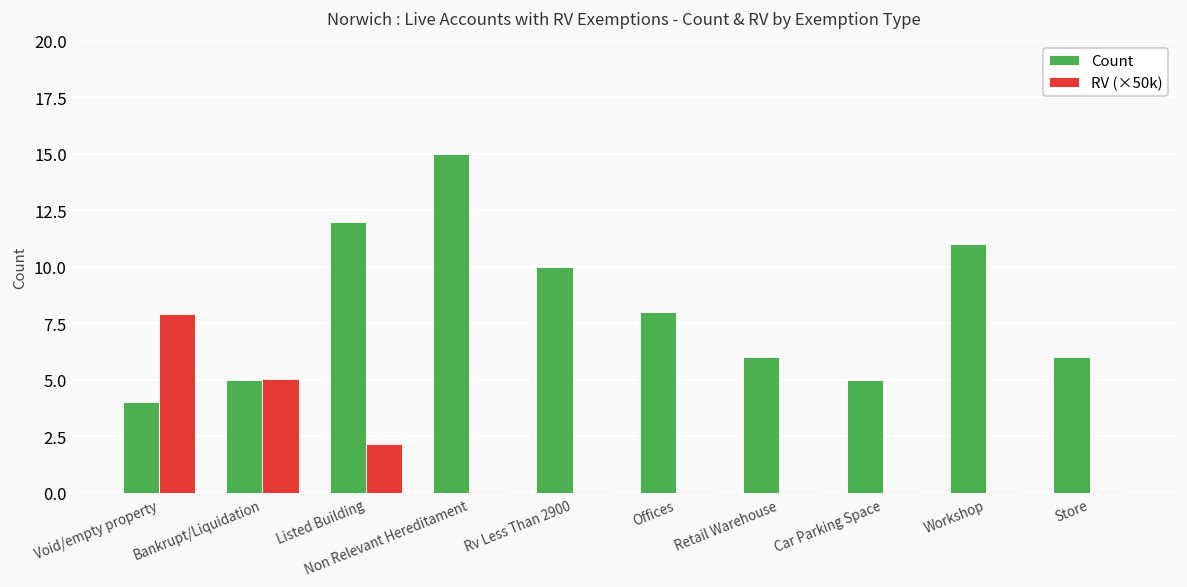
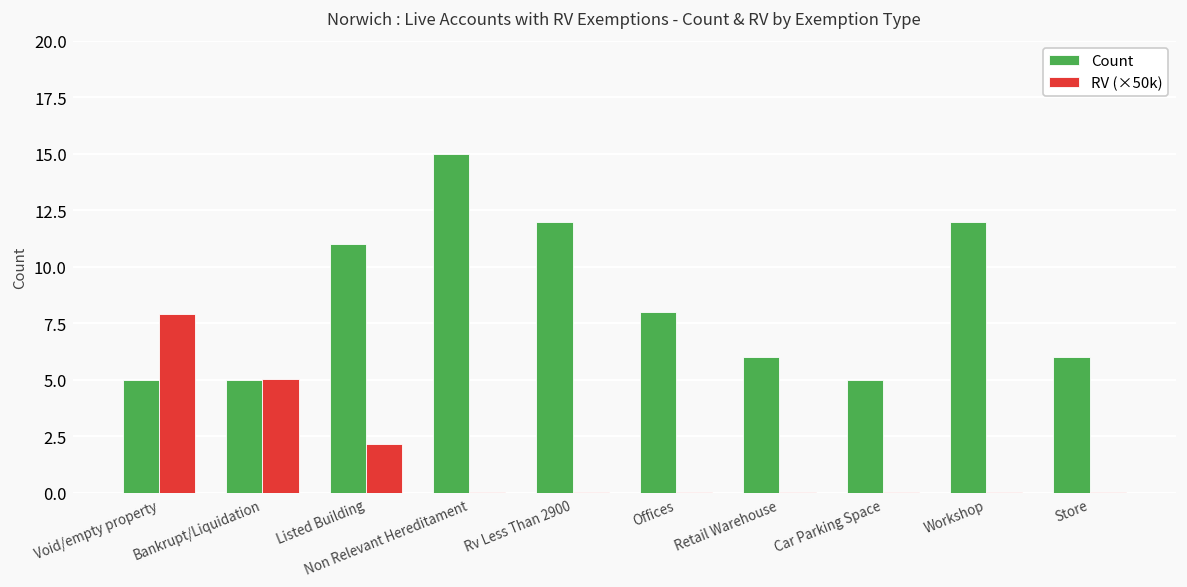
  {
    "Count": {
-     "Void/empty property": 4,
+     "Void/empty property": 5,
      "Bankrupt/Liquidation": 5,
-     "Listed Building": 12,
+     "Listed Building": 11,
      "Non Relevant Hereditament": 15,
-     "Rv Less Than 2900": 10,
+     "Rv Less Than 2900": 12,
      "Offices": 8,
      "Retail Warehouse": 6,
      "Car Parking Space": 5,
-     "Workshop": 11,
+     "Workshop": 12,
      "Store": 6
    },
    "RV (×50k)": {
      "Void/empty property": 8,
      "Bankrupt/Liquidation": 5,
      "Listed Building": 2.2
    }
  }
